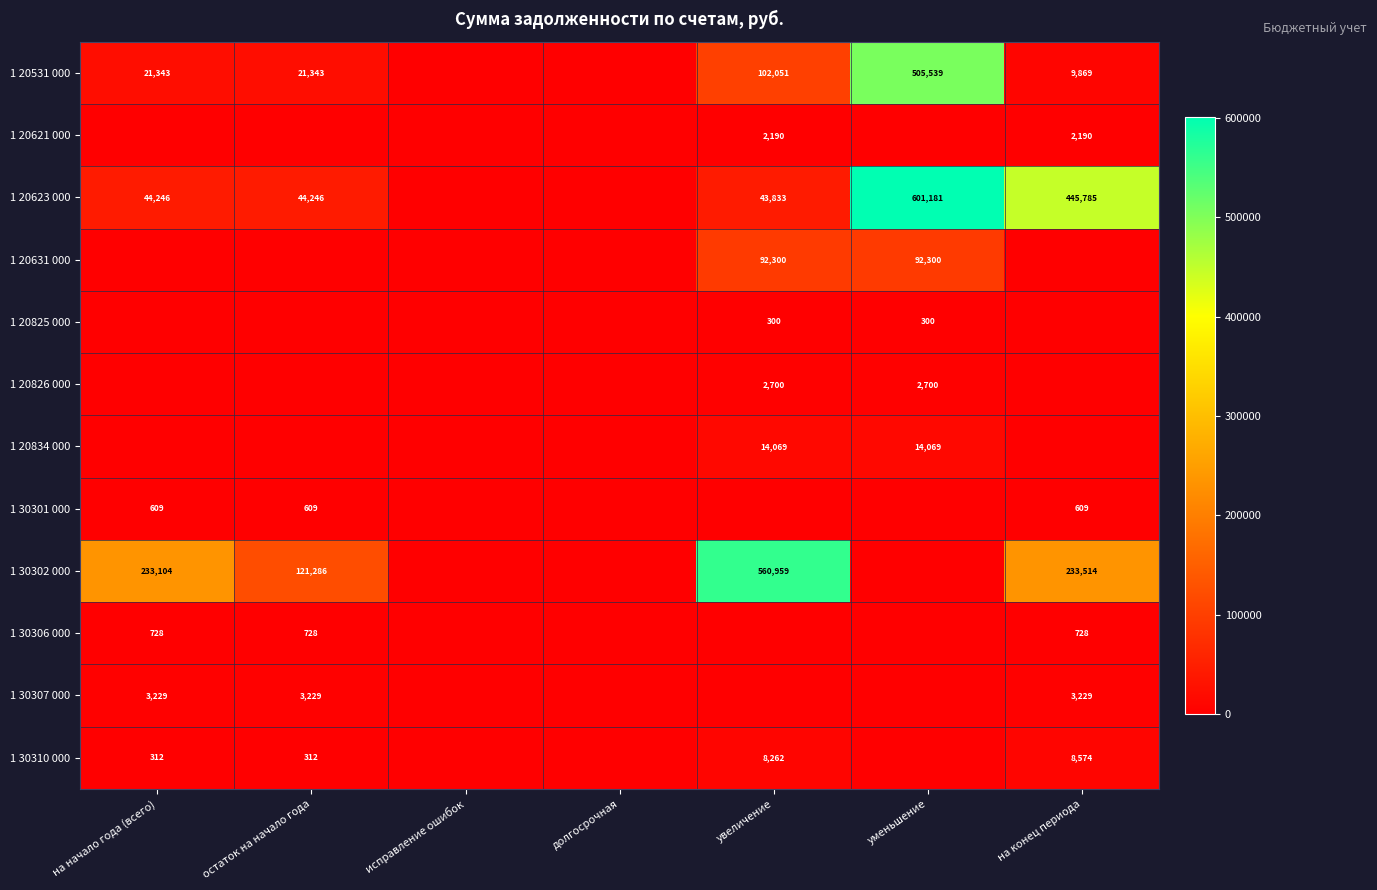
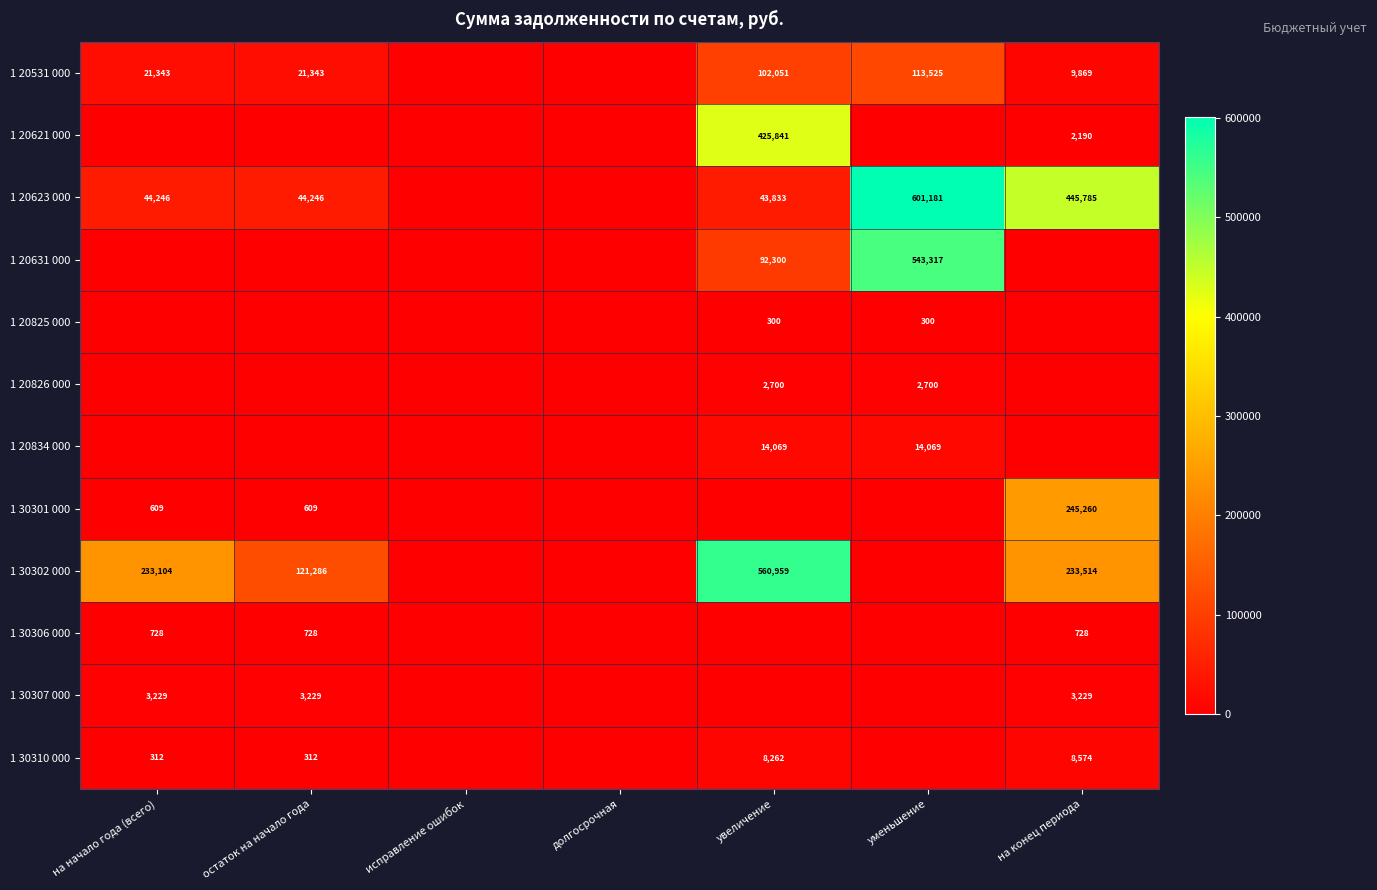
  {
    "1 20531 000": {
      "на начало года (всего)": "21,343",
      "остаток на начало года": "21,343",
      "увеличение": "102,051",
-     "уменьшение": "505,539",
+     "уменьшение": "113,525",
      "на конец периода": "9,869"
    },
    "1 20621 000": {
-     "увеличение": "2,190",
+     "увеличение": "425,841",
      "на конец периода": "2,190"
    },
    "1 20623 000": {
      "на начало года (всего)": "44,246",
      "остаток на начало года": "44,246",
      "увеличение": "43,833",
      "уменьшение": "601,181",
      "на конец периода": "445,785"
    },
    "1 20631 000": {
      "увеличение": "92,300",
-     "уменьшение": "92,300"
+     "уменьшение": "543,317"
    },
    "1 20825 000": {
      "увеличение": "300",
      "уменьшение": "300"
    },
    "1 20826 000": {
      "увеличение": "2,700",
      "уменьшение": "2,700"
    },
    "1 20834 000": {
      "увеличение": "14,069",
      "уменьшение": "14,069"
    },
    "1 30301 000": {
      "на начало года (всего)": "609",
      "остаток на начало года": "609",
-     "на конец периода": "609"
+     "на конец периода": "245,260"
    },
    "1 30302 000": {
      "на начало года (всего)": "233,104",
      "остаток на начало года": "121,286",
      "увеличение": "560,959",
      "на конец периода": "233,514"
    },
    "1 30306 000": {
      "на начало года (всего)": "728",
      "остаток на начало года": "728",
      "на конец периода": "728"
    },
    "1 30307 000": {
      "на начало года (всего)": "3,229",
      "остаток на начало года": "3,229",
      "на конец периода": "3,229"
    },
    "1 30310 000": {
      "на начало года (всего)": "312",
      "остаток на начало года": "312",
      "увеличение": "8,262",
      "на конец периода": "8,574"
    }
  }
